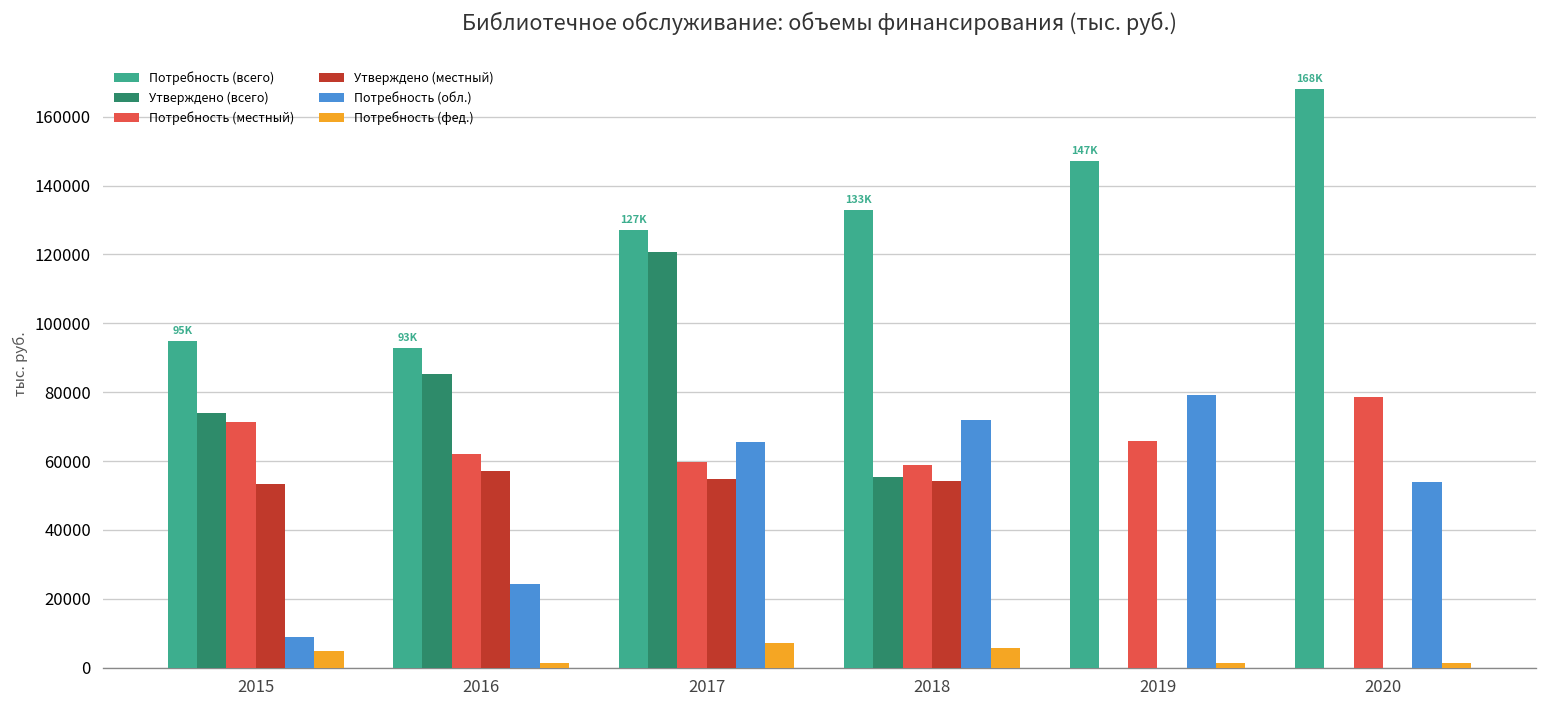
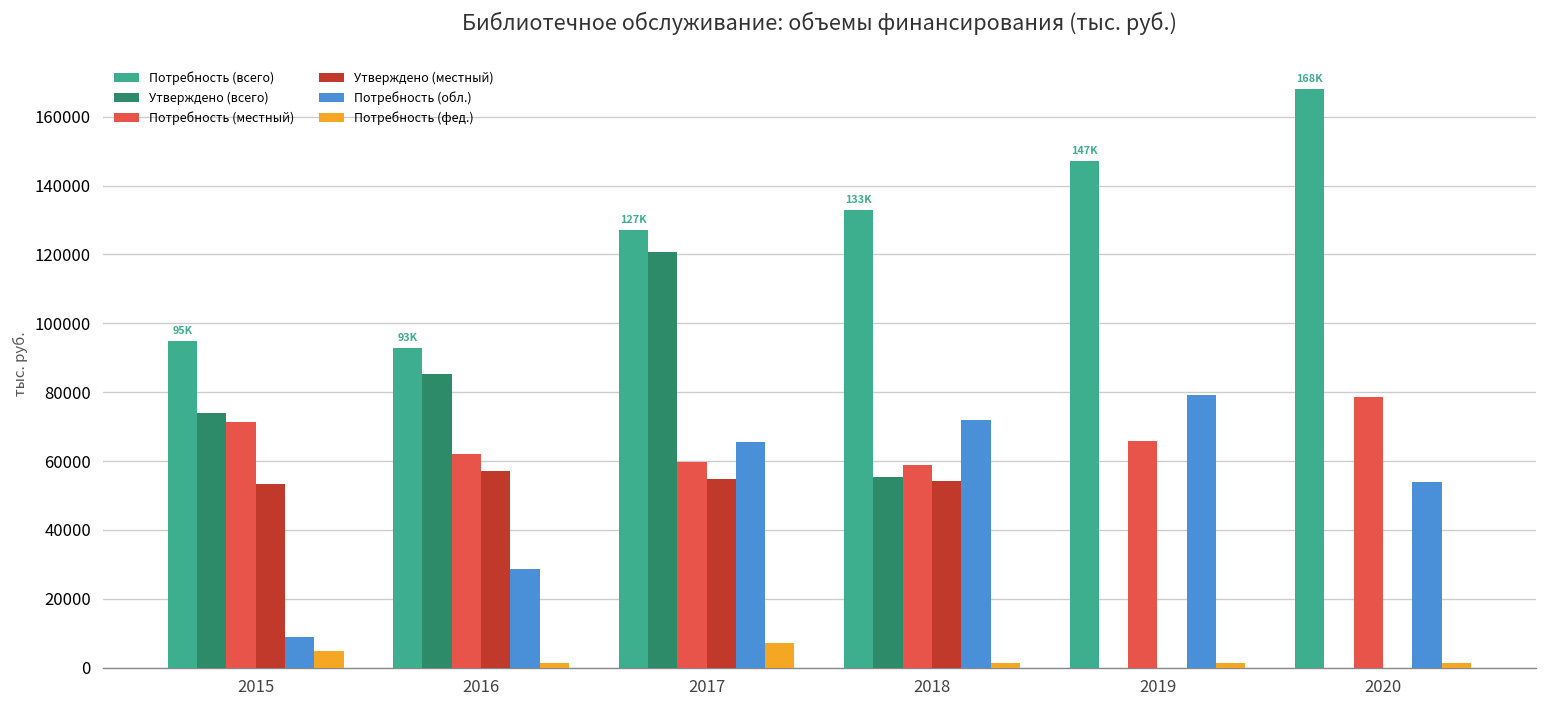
  {
    "Потребность (обл.)": {
      "2015": 9000,
-     "2016": 24000,
+     "2016": 29000,
      "2017": 65000,
      "2018": 72000,
      "2019": 79000,
      "2020": 54000
    },
    "Потребность (фед.)": {
      "2015": 5000,
      "2016": 1000,
      "2017": 7000,
-     "2018": 6000,
+     "2018": 1000,
      "2019": 1000,
      "2020": 1000
    }
  }
